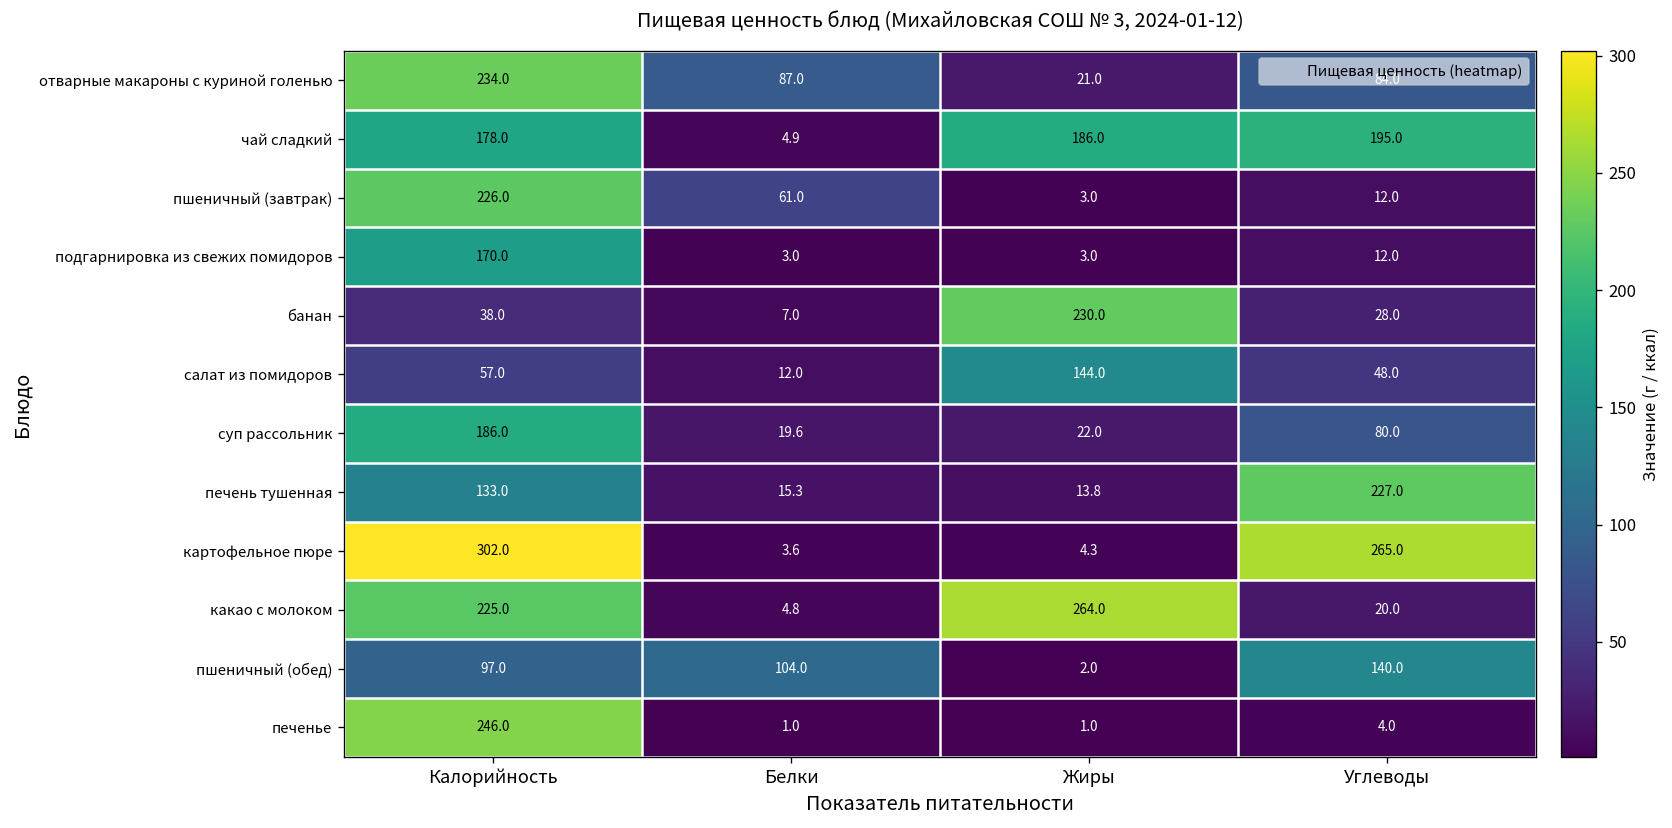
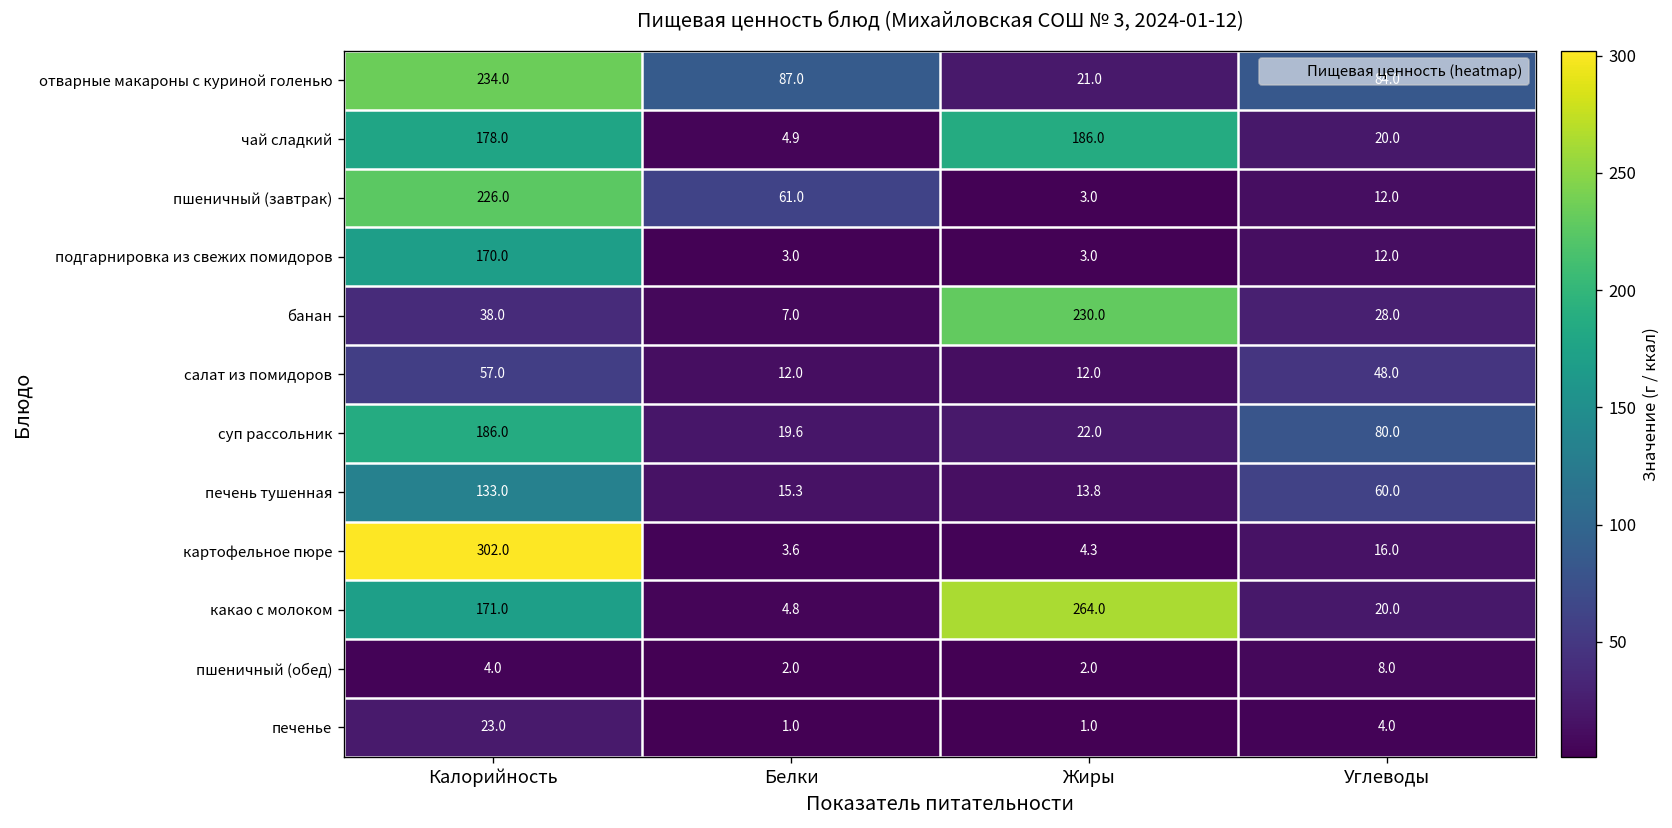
  {
    "отварные макароны с куриной голенью": {
      "Калорийность": 234.0,
      "Белки": 87.0,
      "Жиры": 21.0
    },
    "чай сладкий": {
      "Калорийность": 178.0,
      "Белки": 4.9,
      "Жиры": 186.0,
-     "Углеводы": 195.0
+     "Углеводы": 20.0
    },
    "пшеничный (завтрак)": {
      "Калорийность": 226.0,
      "Белки": 61.0,
      "Жиры": 3.0,
      "Углеводы": 12.0
    },
    "подгарнировка из свежих помидоров": {
      "Калорийность": 170.0,
      "Белки": 3.0,
      "Жиры": 3.0,
      "Углеводы": 12.0
    },
    "банан": {
      "Калорийность": 38.0,
      "Белки": 7.0,
      "Жиры": 230.0,
      "Углеводы": 28.0
    },
    "салат из помидоров": {
      "Калорийность": 57.0,
      "Белки": 12.0,
-     "Жиры": 144.0,
+     "Жиры": 12.0,
      "Углеводы": 48.0
    },
    "суп рассольник": {
      "Калорийность": 186.0,
      "Белки": 19.6,
      "Жиры": 22.0,
      "Углеводы": 80.0
    },
    "печень тушенная": {
      "Калорийность": 133.0,
      "Белки": 15.3,
      "Жиры": 13.8,
-     "Углеводы": 227.0
+     "Углеводы": 60.0
    },
    "картофельное пюре": {
      "Калорийность": 302.0,
      "Белки": 3.6,
      "Жиры": 4.3,
-     "Углеводы": 265.0
+     "Углеводы": 16.0
    },
    "какао с молоком": {
-     "Калорийность": 225.0,
+     "Калорийность": 171.0,
      "Белки": 4.8,
      "Жиры": 264.0,
      "Углеводы": 20.0
    },
    "пшеничный (обед)": {
-     "Калорийность": 97.0,
-     "Белки": 104.0,
+     "Калорийность": 4.0,
+     "Белки": 2.0,
      "Жиры": 2.0,
-     "Углеводы": 140.0
+     "Углеводы": 8.0
    },
    "печенье": {
-     "Калорийность": 246.0,
+     "Калорийность": 23.0,
      "Белки": 1.0,
      "Жиры": 1.0,
      "Углеводы": 4.0
    }
  }
